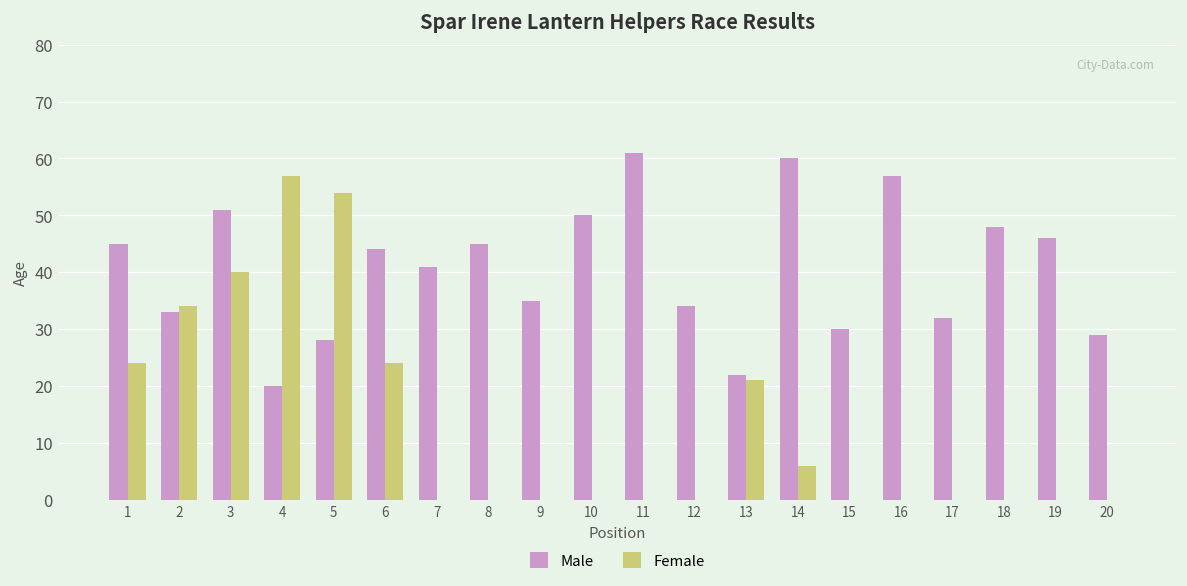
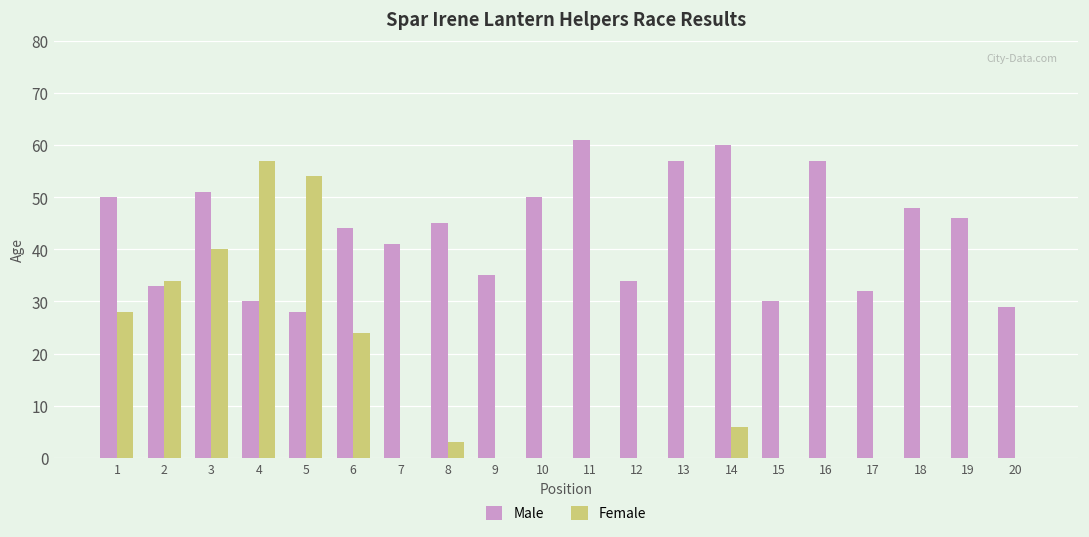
  {
    "Male": {
-     "1": 45,
+     "1": 50,
      "2": 33,
      "3": 51,
-     "4": 20,
+     "4": 30,
      "5": 28,
      "6": 44,
      "7": 41,
      "8": 45,
      "9": 35,
      "10": 50,
      "11": 61,
      "12": 34,
-     "13": 22,
+     "13": 57,
      "14": 60,
      "15": 30,
      "16": 57,
      "17": 32,
      "18": 48,
      "19": 46,
      "20": 29
    },
    "Female": {
-     "1": 24,
+     "1": 28,
      "2": 34,
      "3": 40,
      "4": 57,
      "5": 54,
      "6": 24,
      "7": 0,
-     "8": 0,
+     "8": 3,
      "9": 0,
      "10": 0,
      "11": 0,
      "12": 0,
-     "13": 21,
+     "13": 0,
      "14": 6,
      "15": 0,
      "16": 0,
      "17": 0,
      "18": 0,
      "19": 0,
      "20": 0
    }
  }
